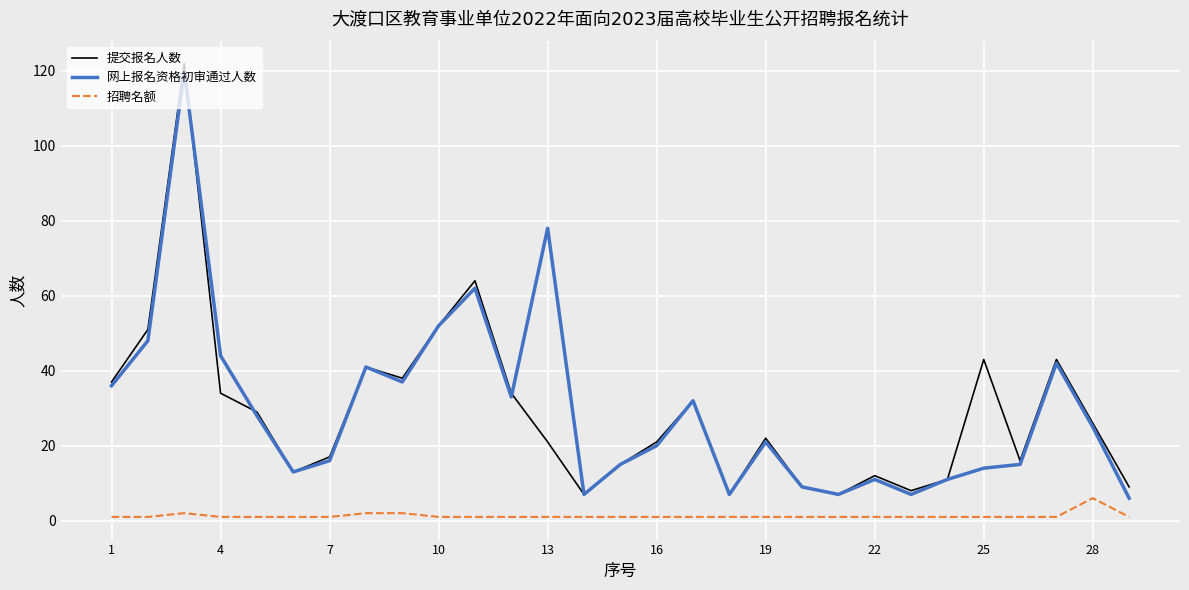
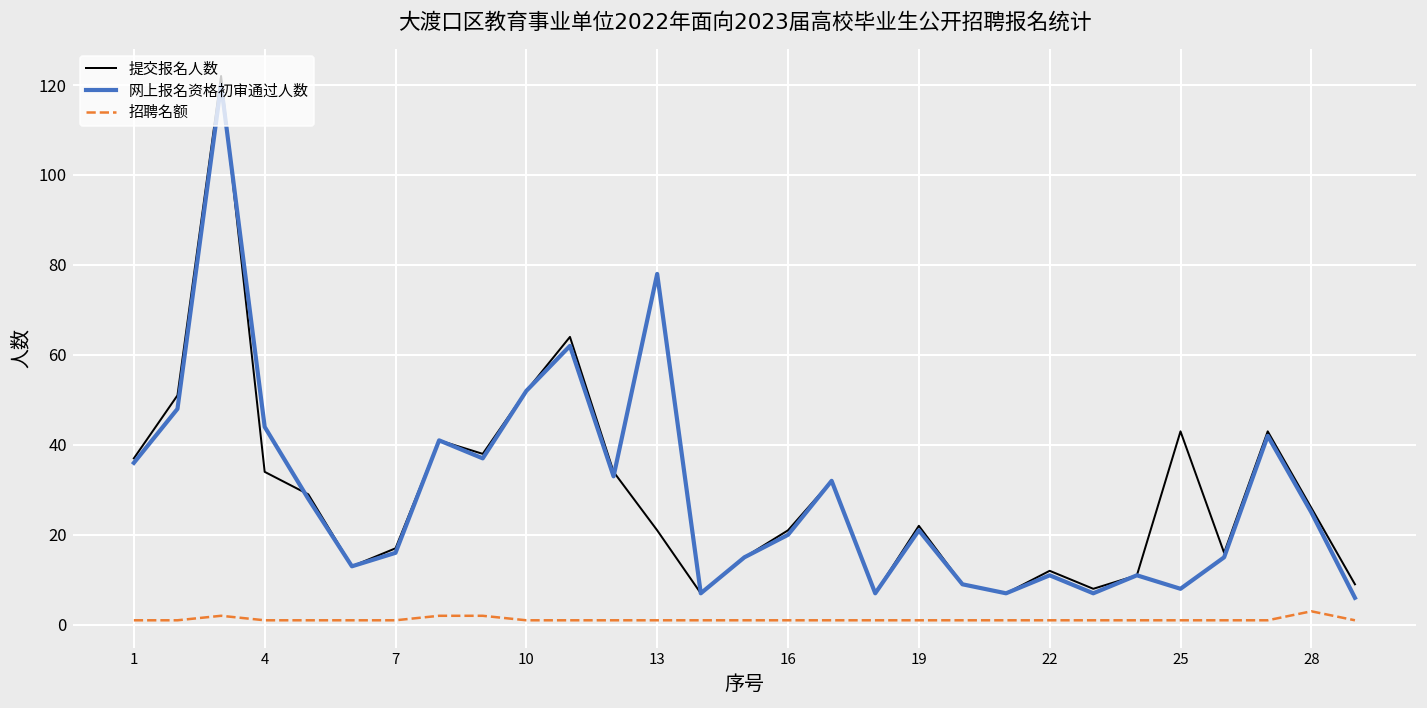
  {
    "提交报名人数": {
      "1": 37,
      "4": 34,
      "7": 17,
      "13": 21,
      "16": 21,
      "19": 22,
      "22": 12,
      "25": 43,
      "28": 26
    },
    "网上报名资格初审通过人数": {
      "1": 36,
      "4": 44,
      "7": 16,
      "13": 78,
      "16": 20,
      "19": 21,
      "22": 11,
-     "25": 14,
+     "25": 8,
      "28": 25
    },
    "招聘名额": {
      "1": 1,
      "4": 1,
      "7": 1,
      "10": 1,
      "13": 1,
      "16": 1,
      "19": 1,
      "22": 1,
      "25": 1,
-     "28": 6
+     "28": 3
    }
  }
